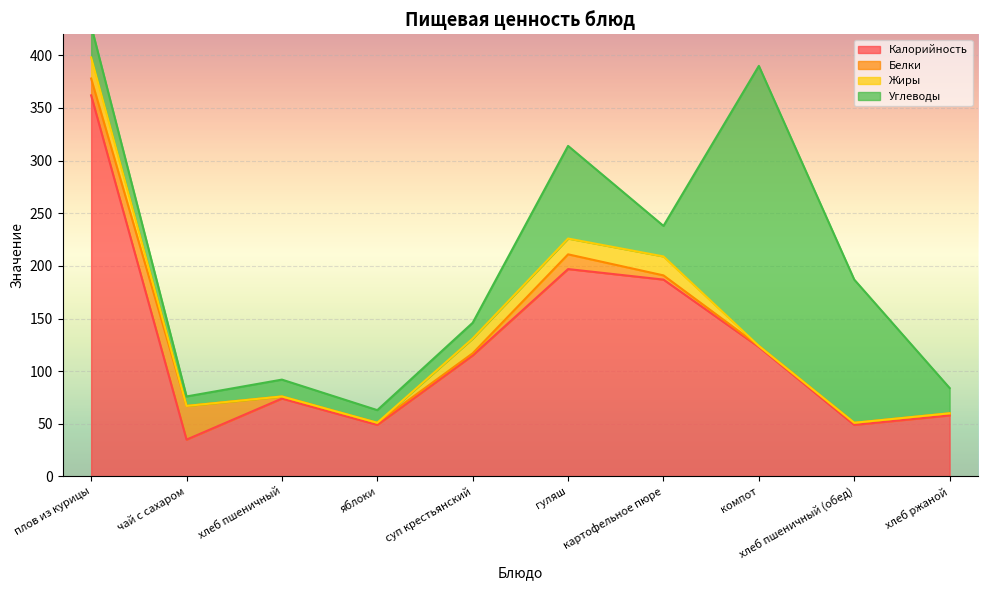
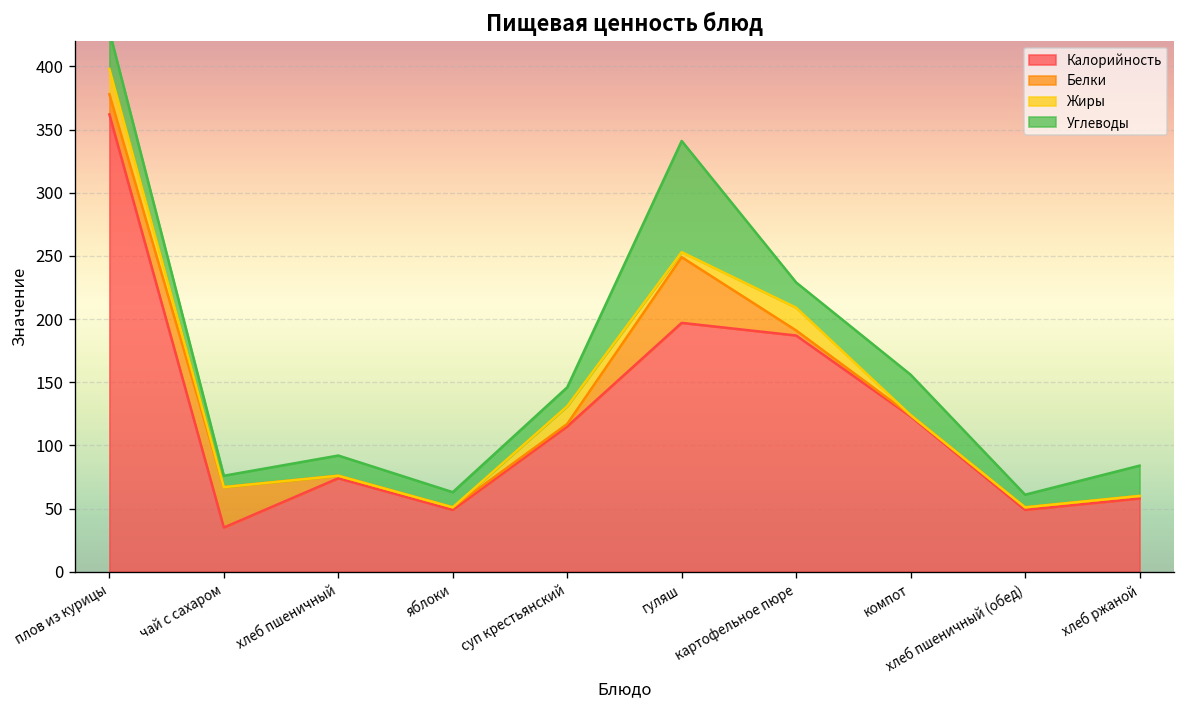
  {
    "Калорийность": {
      "плов из курицы": 362,
      "чай с сахаром": 35,
      "гуляш": 197,
      "картофельное пюре": 187
    },
    "Белки": {
      "плов из курицы": 16,
-     "гуляш": 14,
+     "гуляш": 52,
      "картофельное пюре": 4
    },
    "Жиры": {
      "плов из курицы": 20,
      "суп крестьянский": 14,
-     "гуляш": 15,
+     "гуляш": 4,
      "картофельное пюре": 18
    },
    "Углеводы": {
      "чай с сахаром": 9,
      "хлеб пшеничный": 16,
      "яблоки": 12,
      "суп крестьянский": 15,
      "гуляш": 88,
-     "картофельное пюре": 29,
-     "компот": 266,
-     "хлеб пшеничный (обед)": 136,
+     "картофельное пюре": 20,
+     "компот": 32,
+     "хлеб пшеничный (обед)": 10,
      "хлеб ржаной": 24
    }
  }
